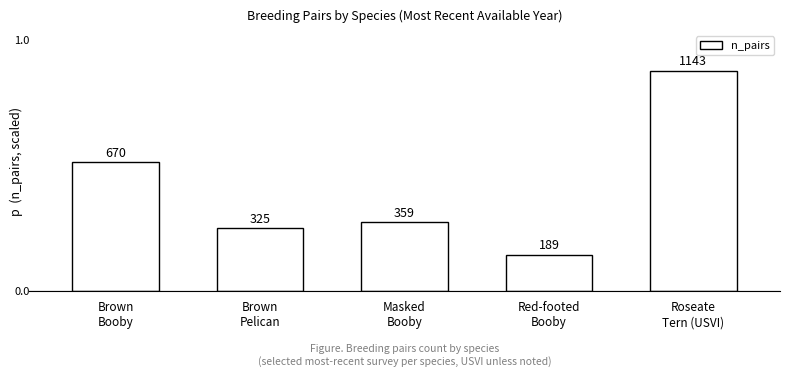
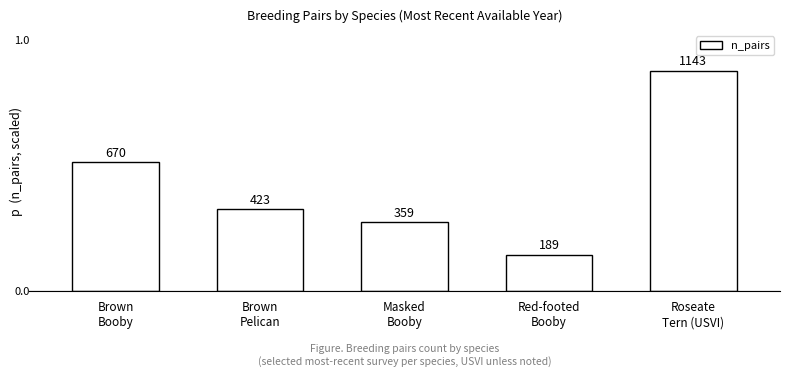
  {
    "Brown Booby": 670,
-   "Brown Pelican": 325,
+   "Brown Pelican": 423,
    "Masked Booby": 359,
    "Red-footed Booby": 189
  }
